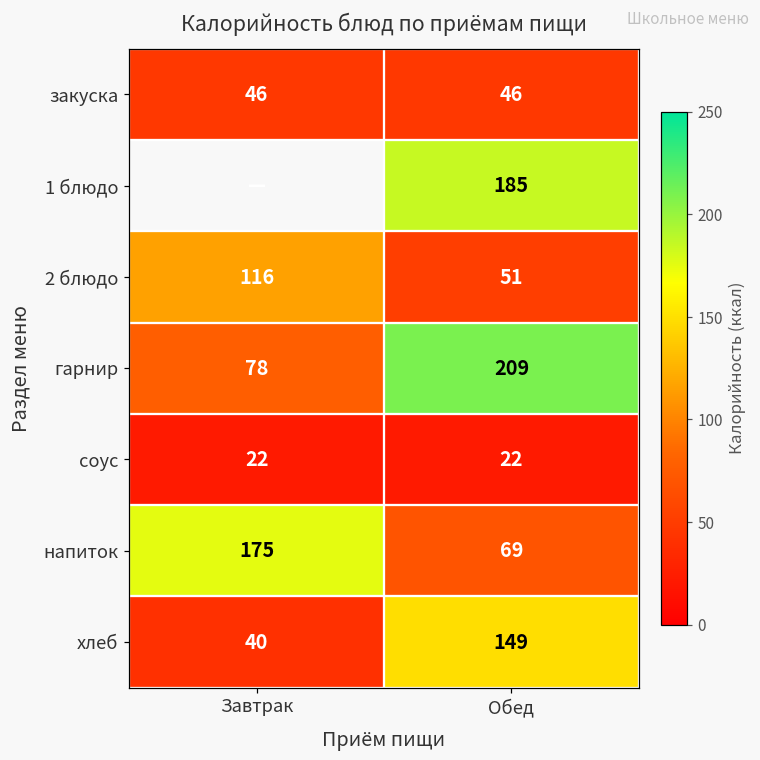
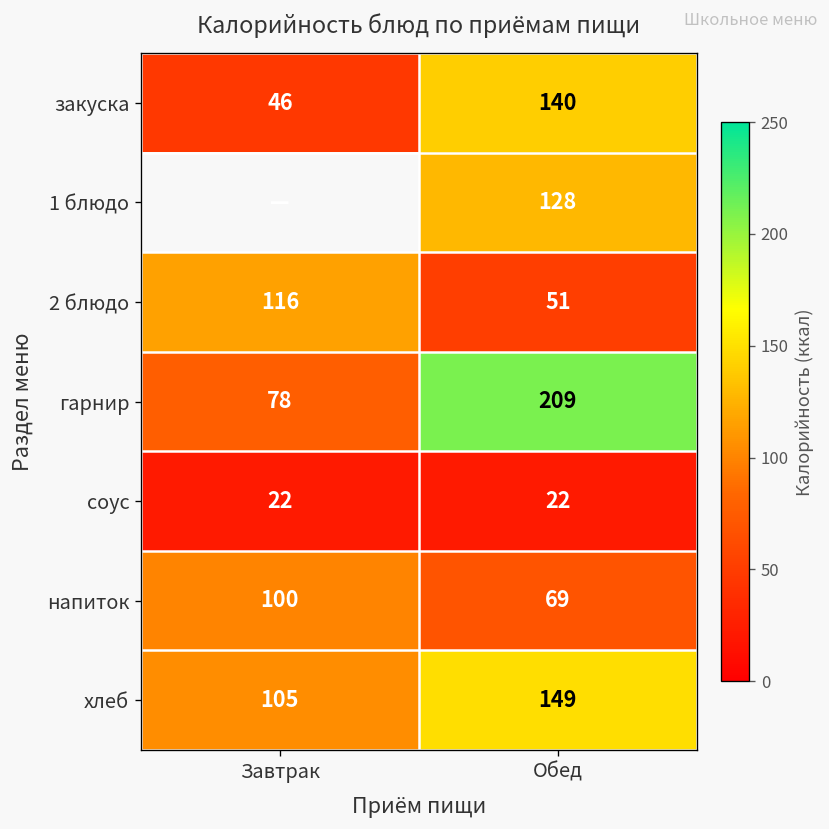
  {
    "закуска": {
      "Завтрак": 46,
-     "Обед": 46
+     "Обед": 140
    },
    "1 блюдо": {
-     "Обед": 185
+     "Обед": 128
    },
    "2 блюдо": {
      "Завтрак": 116,
      "Обед": 51
    },
    "гарнир": {
      "Завтрак": 78,
      "Обед": 209
    },
    "соус": {
      "Завтрак": 22,
      "Обед": 22
    },
    "напиток": {
-     "Завтрак": 175,
+     "Завтрак": 100,
      "Обед": 69
    },
    "хлеб": {
-     "Завтрак": 40,
+     "Завтрак": 105,
      "Обед": 149
    }
  }
